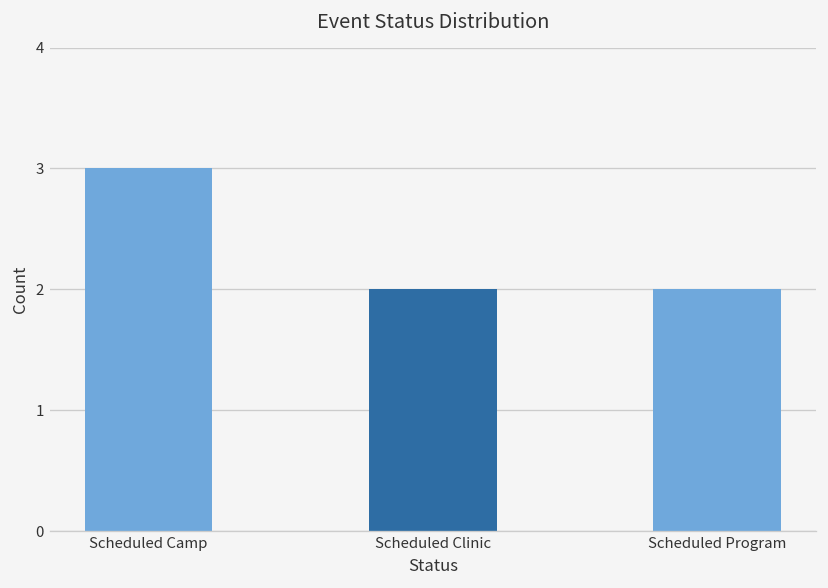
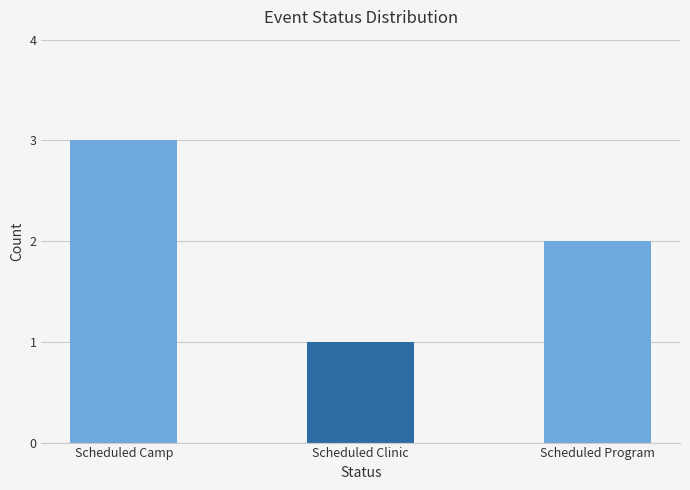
  {
    "Scheduled Camp": 3,
-   "Scheduled Clinic": 2,
+   "Scheduled Clinic": 1,
    "Scheduled Program": 2
  }
